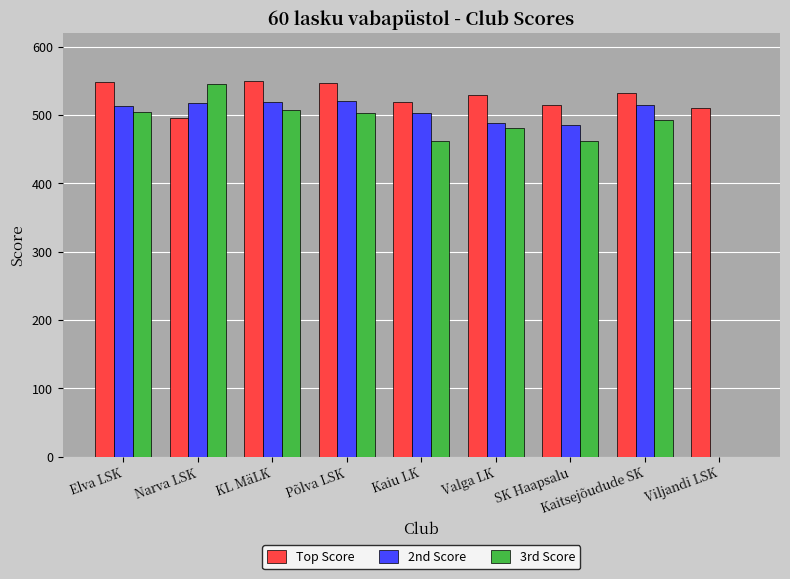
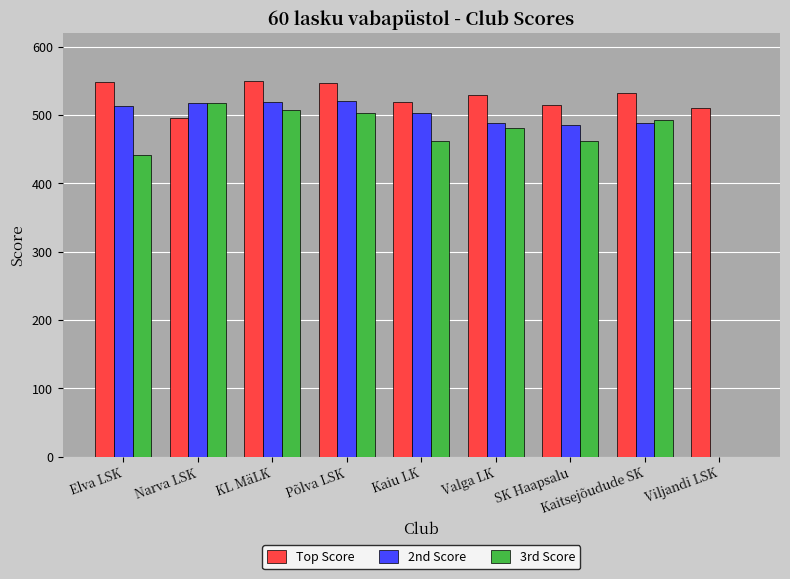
  {
    "Top Score": {
      "Elva LSK": 550,
      "Narva LSK": 500,
      "KL MäLK": 550,
      "Põlva LSK": 550,
      "Kaiu LK": 520,
      "Valga LK": 530,
      "SK Haapsalu": 520,
      "Kaitsejõudude SK": 530,
      "Viljandi LSK": 510
    },
    "2nd Score": {
      "Elva LSK": 510,
      "Narva LSK": 520,
      "KL MäLK": 520,
      "Põlva LSK": 520,
      "Kaiu LK": 500,
      "Valga LK": 490,
      "SK Haapsalu": 490,
-     "Kaitsejõudude SK": 520,
+     "Kaitsejõudude SK": 490,
      "Viljandi LSK": 0
    },
    "3rd Score": {
-     "Elva LSK": 500,
-     "Narva LSK": 550,
+     "Elva LSK": 440,
+     "Narva LSK": 520,
      "KL MäLK": 510,
      "Põlva LSK": 500,
      "Kaiu LK": 460,
      "Valga LK": 480,
      "SK Haapsalu": 460,
      "Kaitsejõudude SK": 490,
      "Viljandi LSK": 0
    }
  }
